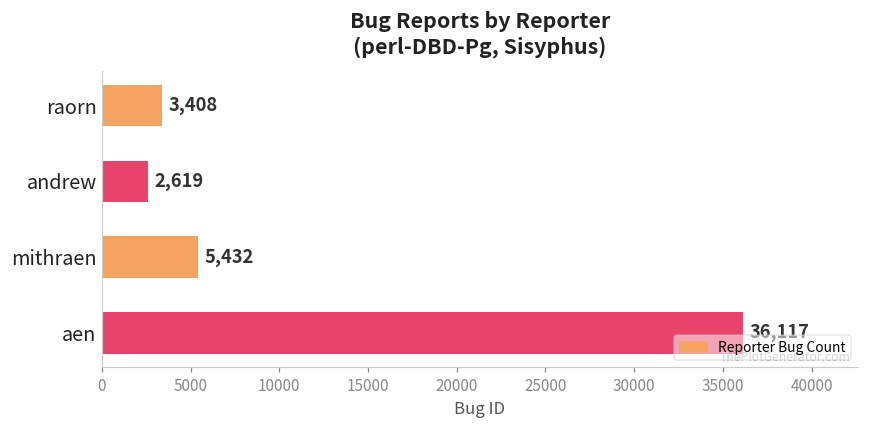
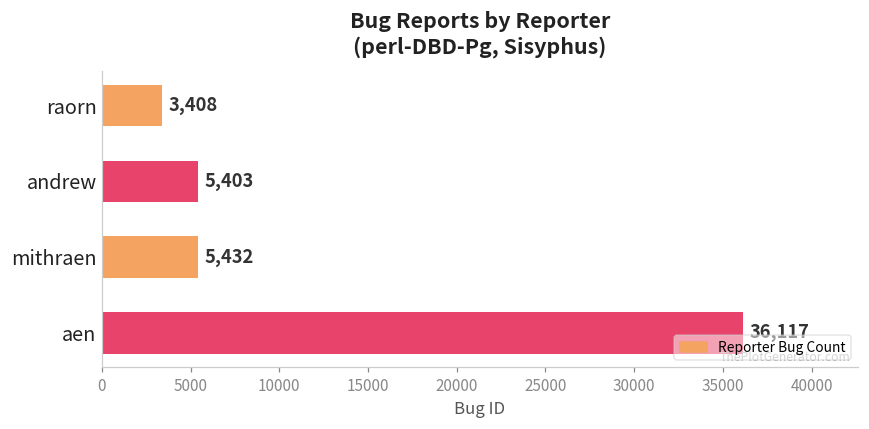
  {
    "raorn": "3,408",
-   "andrew": "2,619",
+   "andrew": "5,403",
    "mithraen": "5,432"
  }
